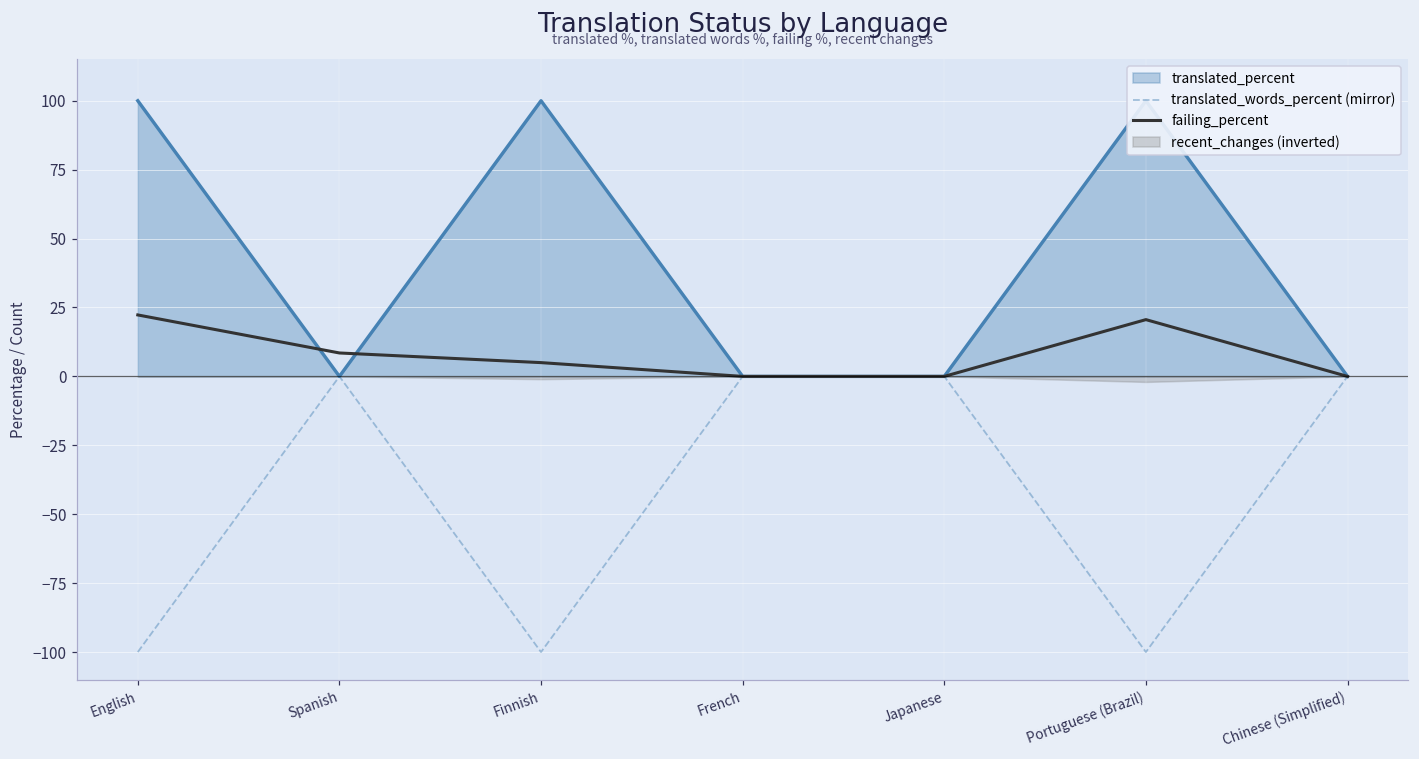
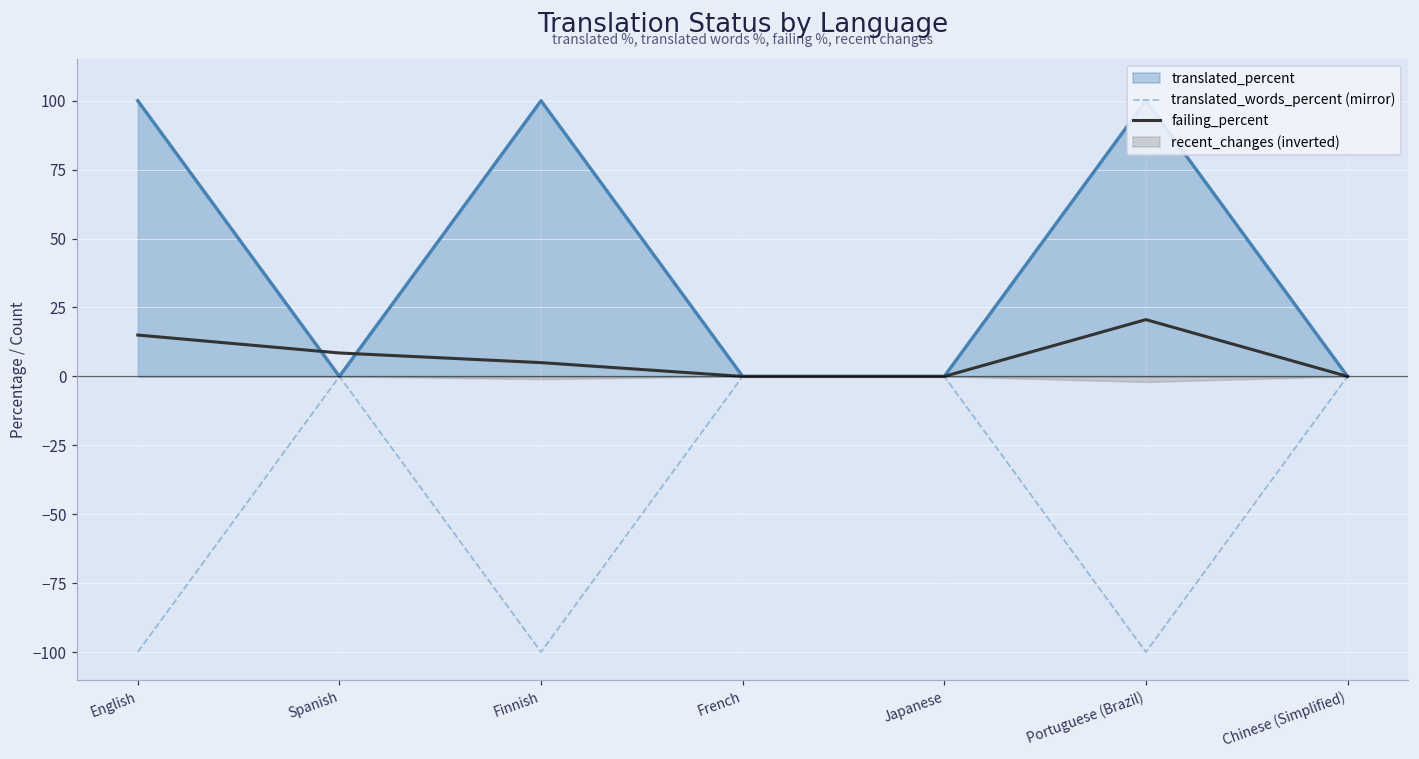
  {
    "failing_percent": {
-     "English": 22,
+     "English": 15,
      "Spanish": 9,
      "Finnish": 5,
      "Portuguese (Brazil)": 21
    }
  }
